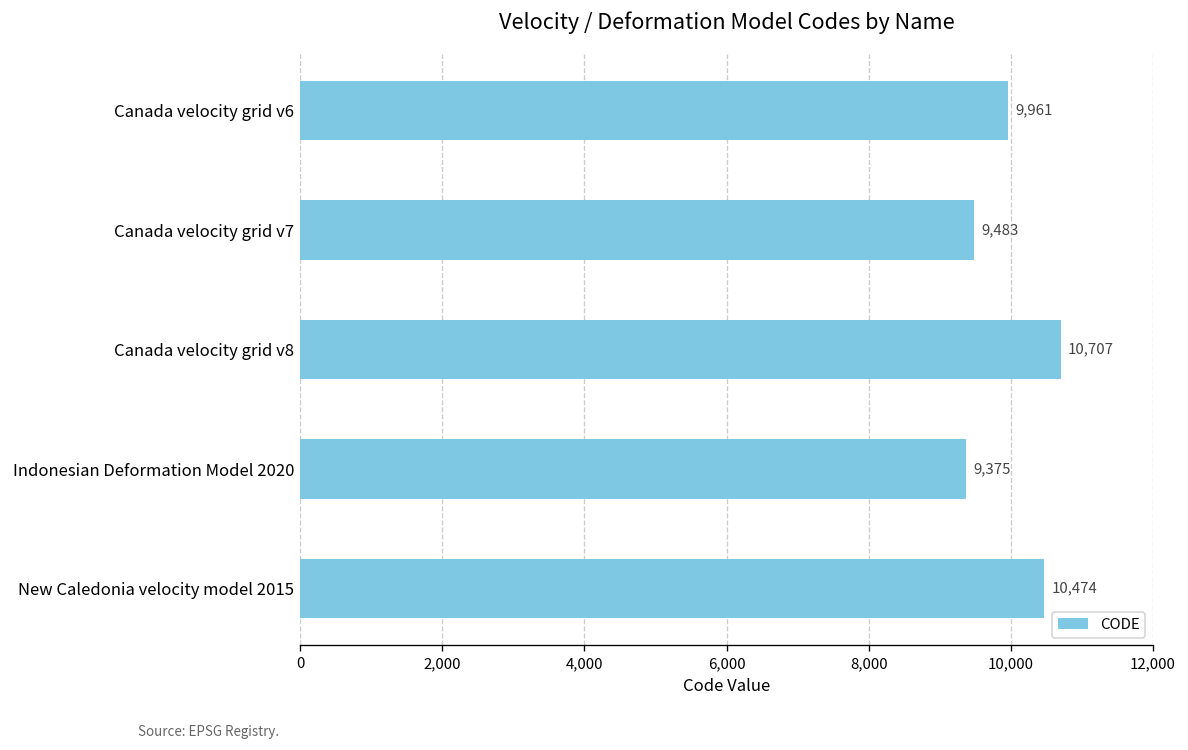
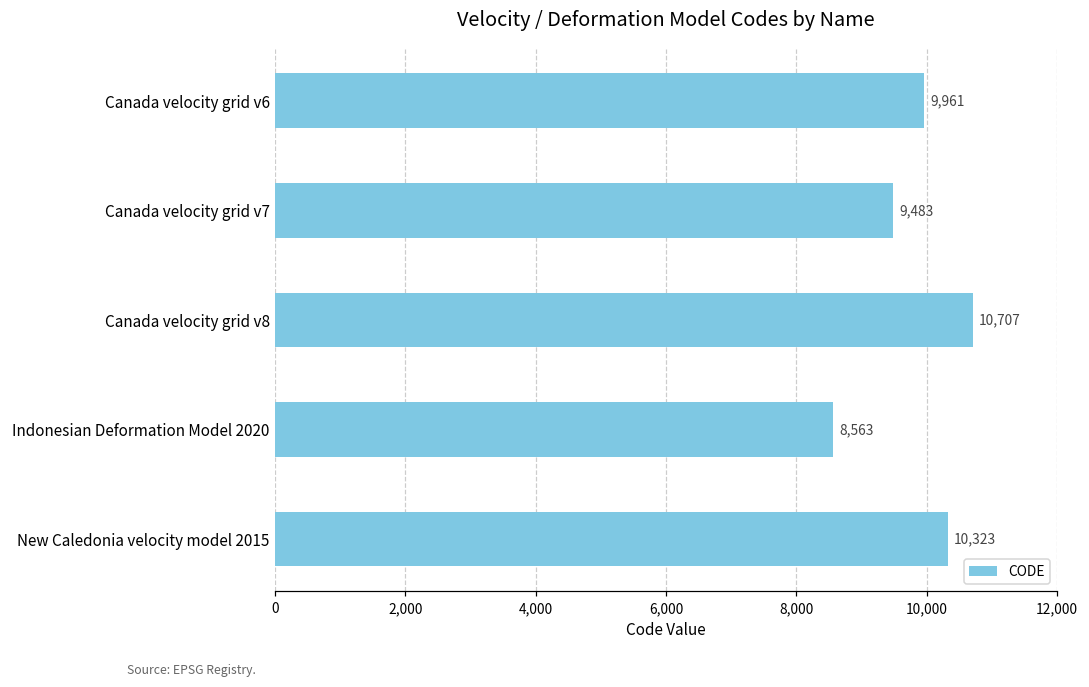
  {
    "Canada velocity grid v6": "9,961",
    "Canada velocity grid v7": "9,483",
    "Canada velocity grid v8": "10,707",
-   "Indonesian Deformation Model 2020": "9,375",
-   "New Caledonia velocity model 2015": "10,474"
+   "Indonesian Deformation Model 2020": "8,563",
+   "New Caledonia velocity model 2015": "10,323"
  }
